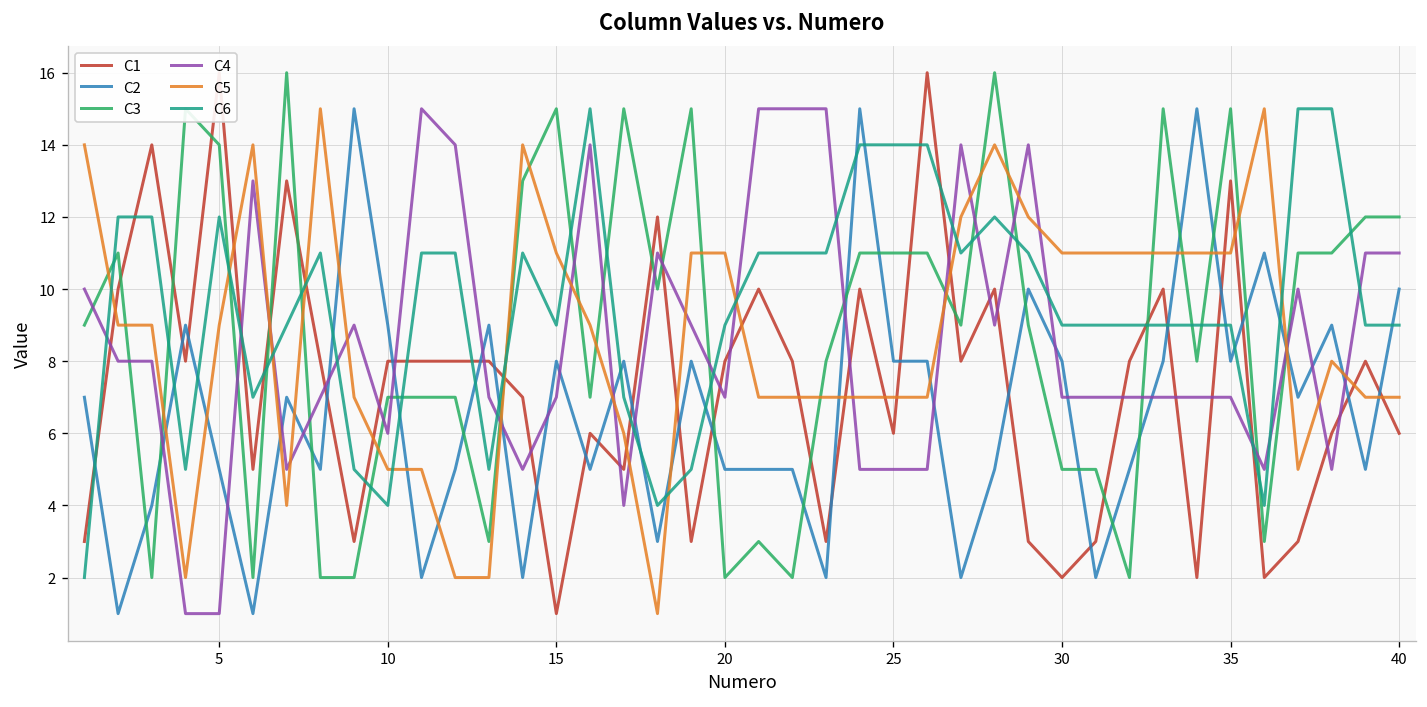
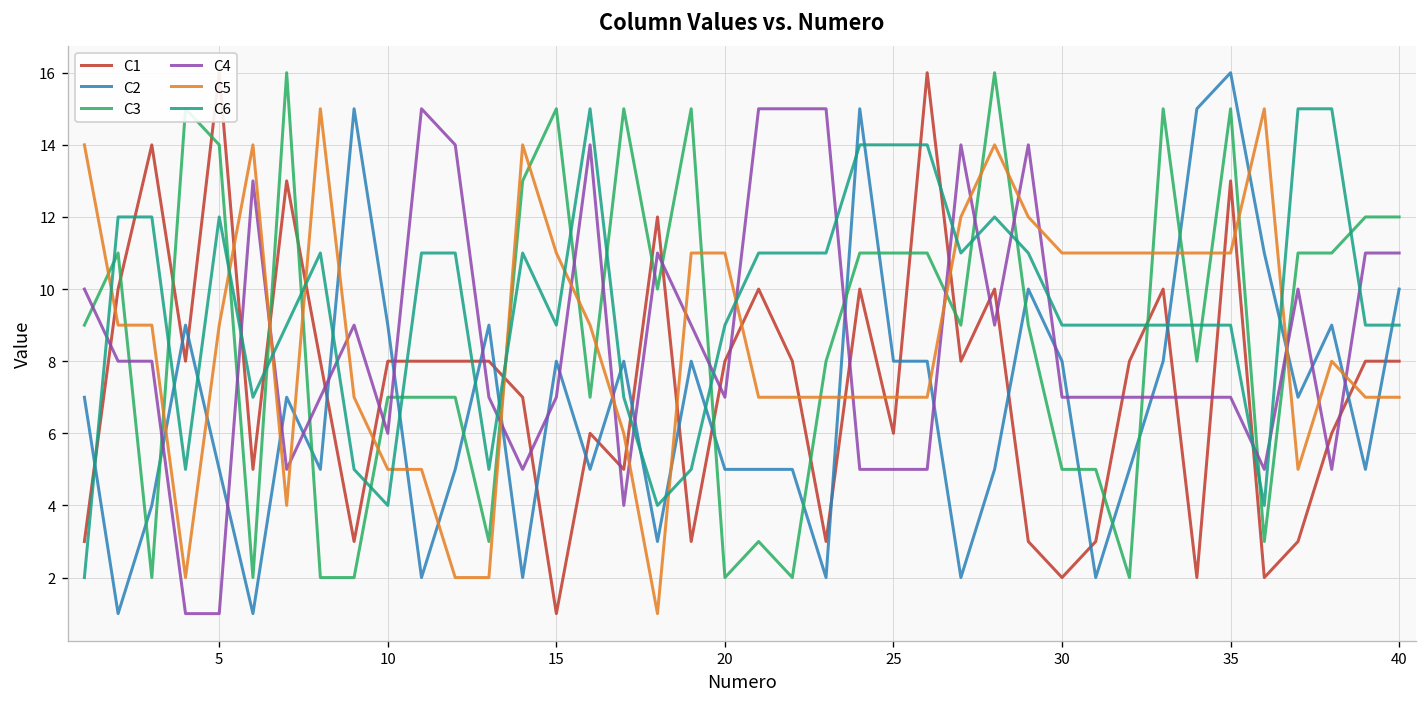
  {
    "C1": {
      "10": 8,
      "15": 1,
      "20": 8,
      "25": 6,
      "30": 2,
      "35": 13,
-     "40": 6
+     "40": 8
    },
    "C2": {
      "5": 5,
      "10": 9,
      "15": 8,
      "20": 5,
      "25": 8,
      "30": 8,
-     "35": 8,
+     "35": 16,
      "40": 10
    },
    "C4": {
      "5": 1,
      "10": 6,
      "15": 7,
      "20": 7,
      "25": 5,
      "30": 7,
      "35": 7,
      "40": 11
    },
    "C5": {
      "5": 9,
      "10": 5,
      "15": 11,
      "20": 11,
      "25": 7,
      "30": 11,
      "35": 11,
      "40": 7
    }
  }
